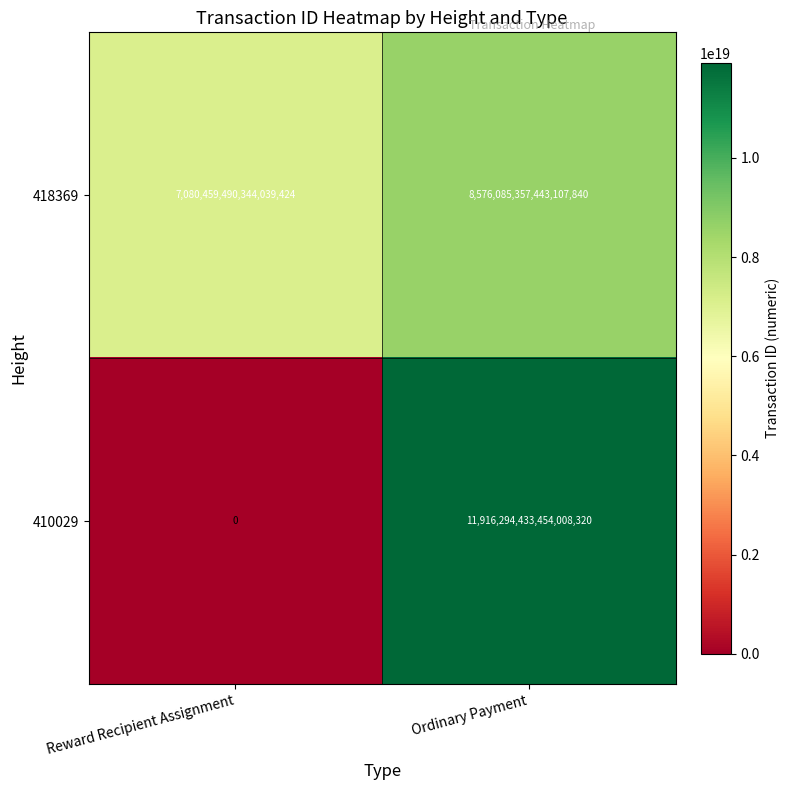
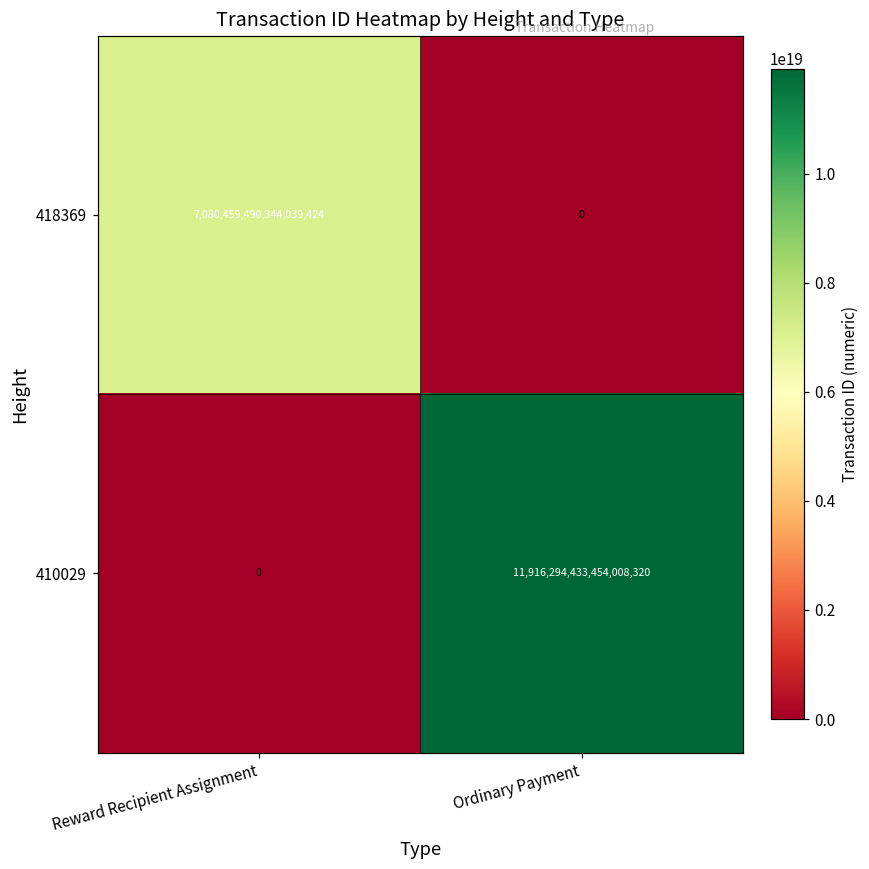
  {
    "418369": {
      "Reward Recipient Assignment": "7,080,459,490,344,039,424",
-     "Ordinary Payment": "8,576,085,357,443,107,840"
+     "Ordinary Payment": "0"
    },
    "410029": {
      "Reward Recipient Assignment": "0",
      "Ordinary Payment": "11,916,294,433,454,008,320"
    }
  }
